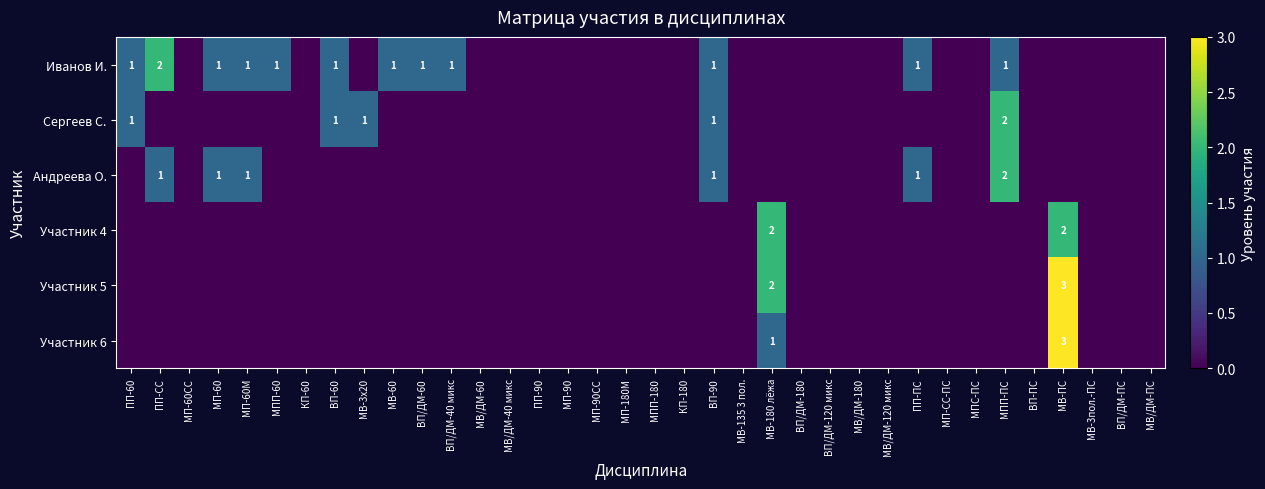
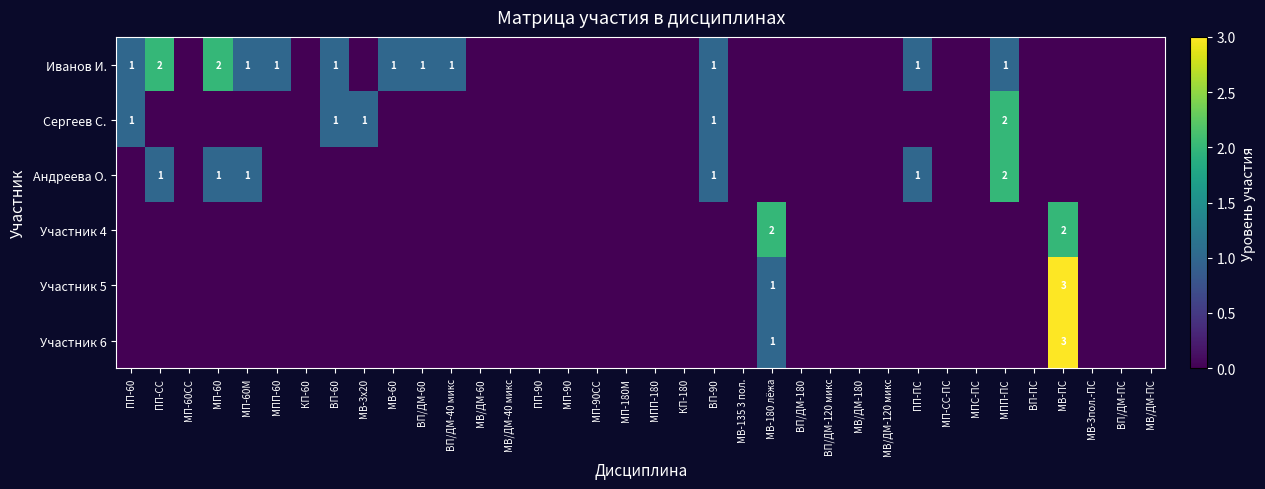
  {
    "Иванов И.": {
      "ПП-60": 1,
      "ПП-СС": 2,
-     "МП-60": 1,
+     "МП-60": 2,
      "МП-60М": 1,
      "МПП-60": 1,
      "ВП-60": 1,
      "МВ-60": 1,
      "ВП/ДМ-60": 1,
      "ВП/ДМ-40 микс": 1,
      "ВП-90": 1,
      "ПП-ПС": 1,
      "МПП-ПС": 1
    },
    "Сергеев С.": {
      "ПП-60": 1,
      "ВП-60": 1,
      "МВ-3x20": 1,
      "ВП-90": 1,
      "МПП-ПС": 2
    },
    "Андреева О.": {
      "ПП-СС": 1,
      "МП-60": 1,
      "МП-60М": 1,
      "ВП-90": 1,
      "ПП-ПС": 1,
      "МПП-ПС": 2
    },
    "Участник 4": {
      "МВ-180 лёжа": 2,
      "МВ-ПС": 2
    },
    "Участник 5": {
-     "МВ-180 лёжа": 2,
+     "МВ-180 лёжа": 1,
      "МВ-ПС": 3
    },
    "Участник 6": {
      "МВ-180 лёжа": 1,
      "МВ-ПС": 3
    }
  }
